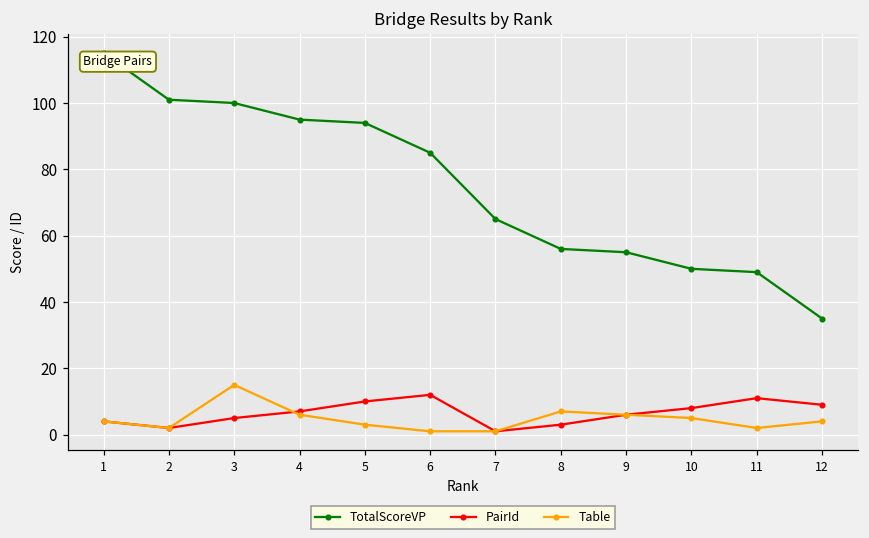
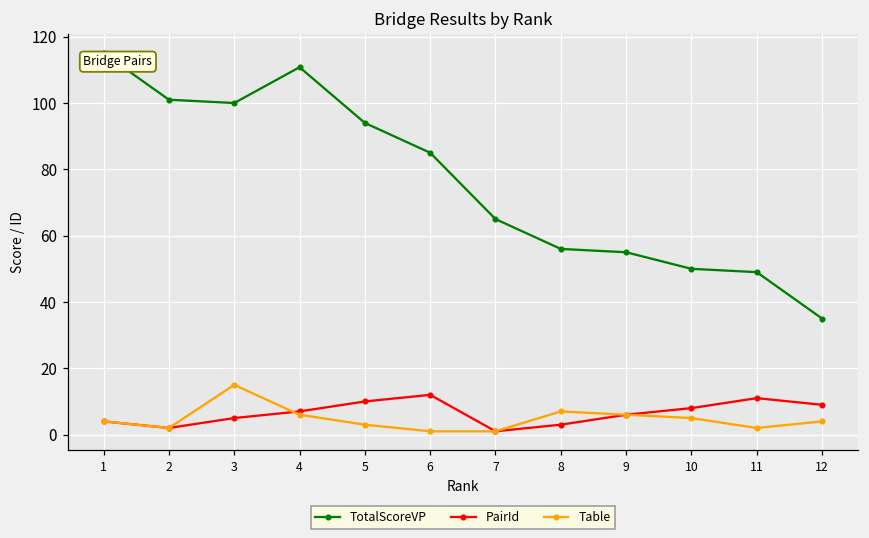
  {
    "TotalScoreVP": {
      "2": 101,
      "3": 100,
-     "4": 95,
+     "4": 111,
      "5": 94,
      "6": 85,
      "7": 65,
      "8": 56,
      "9": 55,
      "10": 50,
      "11": 49,
      "12": 35
    },
    "PairId": {
      "3": 5,
      "4": 7,
      "5": 10,
      "6": 12,
      "8": 3,
      "10": 8,
      "11": 11,
      "12": 9
    },
    "Table": {
      "3": 15,
      "4": 6,
      "5": 3,
      "6": 1,
      "8": 7,
      "10": 5,
      "11": 2,
      "12": 4
    }
  }
